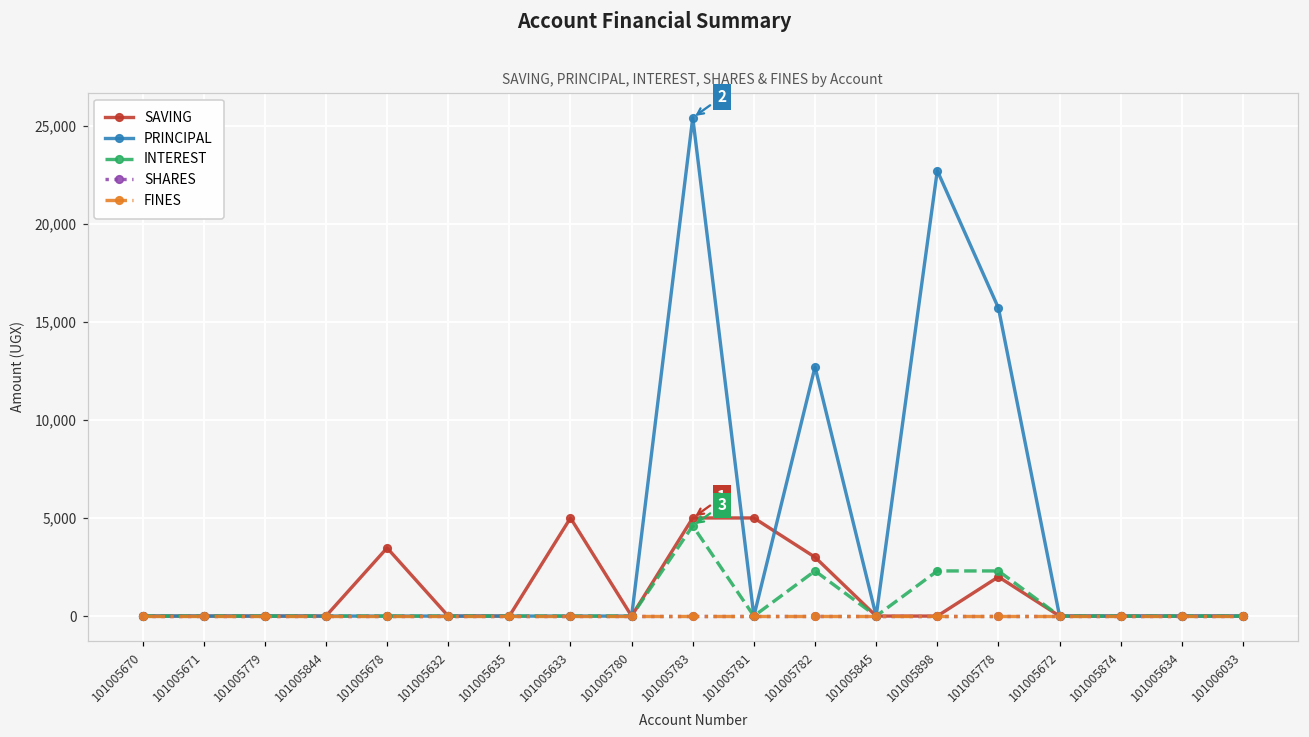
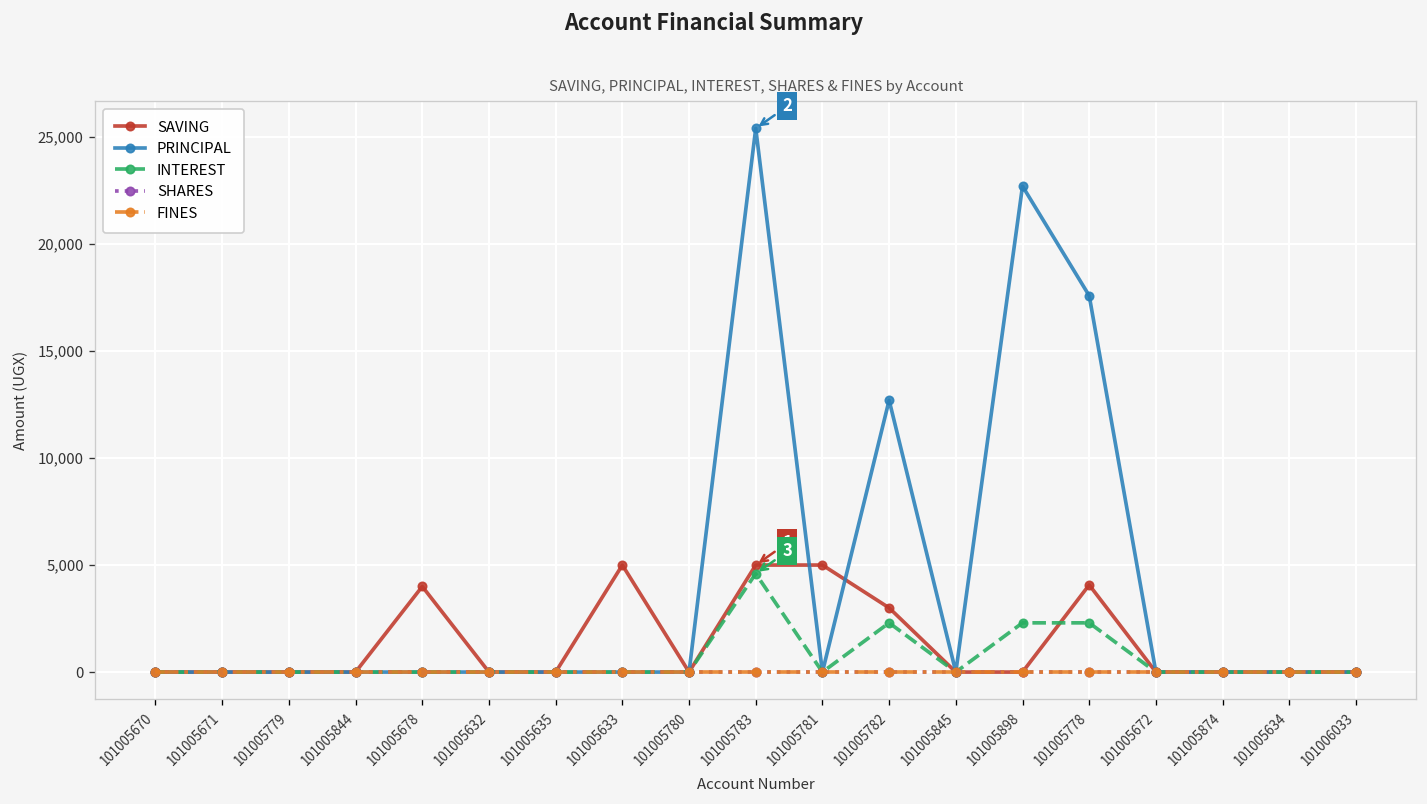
  {
    "SAVING": {
-     "101005678": "3,500",
+     "101005678": "4,000",
      "101005633": "5,000",
      "101005781": "5,000",
      "101005782": "3,000",
-     "101005778": "2,000"
+     "101005778": "4,100"
    },
    "PRINCIPAL": {
      "101005783": "25,400",
      "101005782": "12,700",
      "101005898": "22,700",
-     "101005778": "15,700"
+     "101005778": "17,600"
    },
    "INTEREST": {
      "101005783": "4,600",
      "101005782": "2,300",
      "101005898": "2,300",
      "101005778": "2,300"
    },
    "FINES": {
      "101005783": "0",
      "101005782": "0",
      "101005778": "0"
    }
  }
